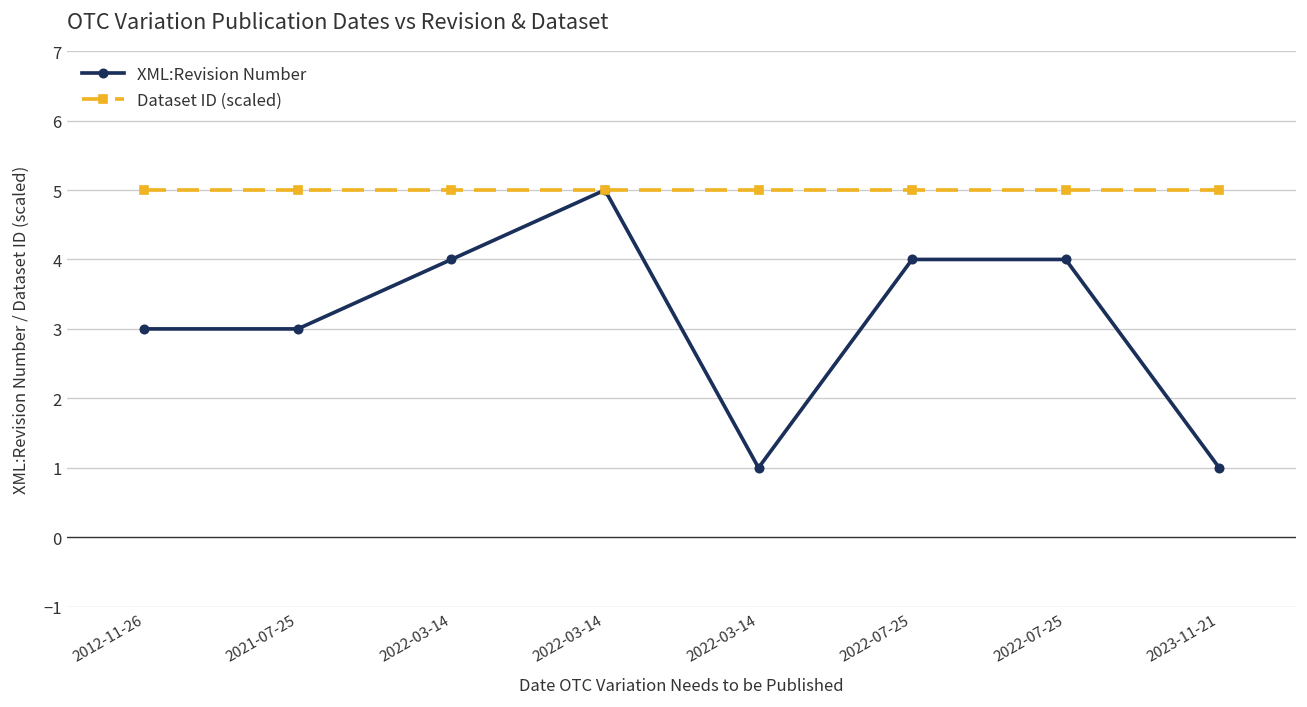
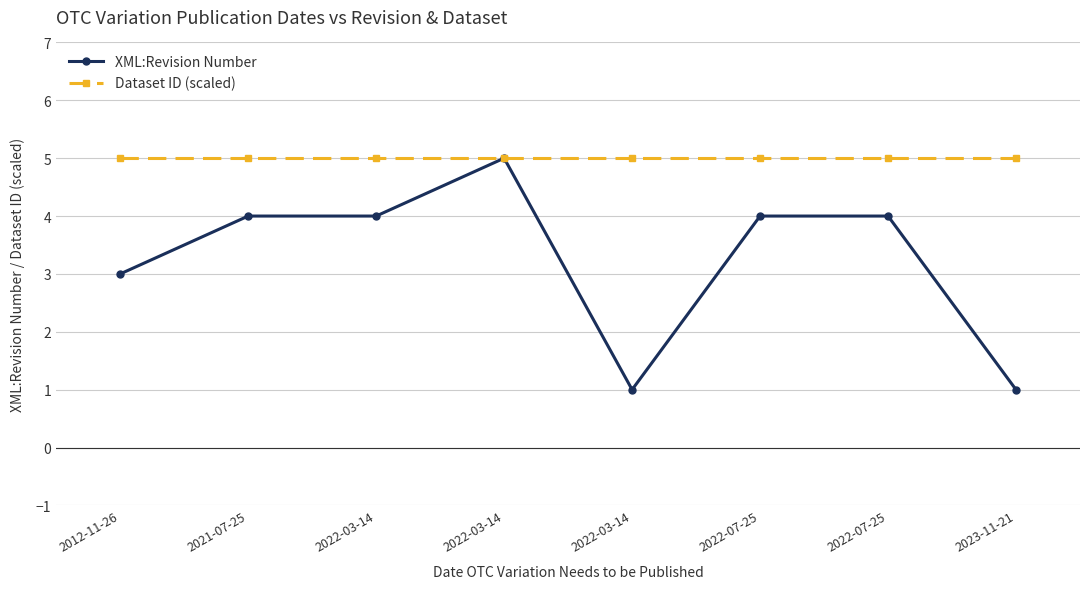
  {
    "XML:Revision Number": {
      "2012-11-26": 3,
-     "2021-07-25": 3,
+     "2021-07-25": 4,
      "2023-11-21": 1
    },
    "Dataset ID (scaled)": {
      "2012-11-26": 5,
      "2021-07-25": 5,
      "2023-11-21": 5
    }
  }
